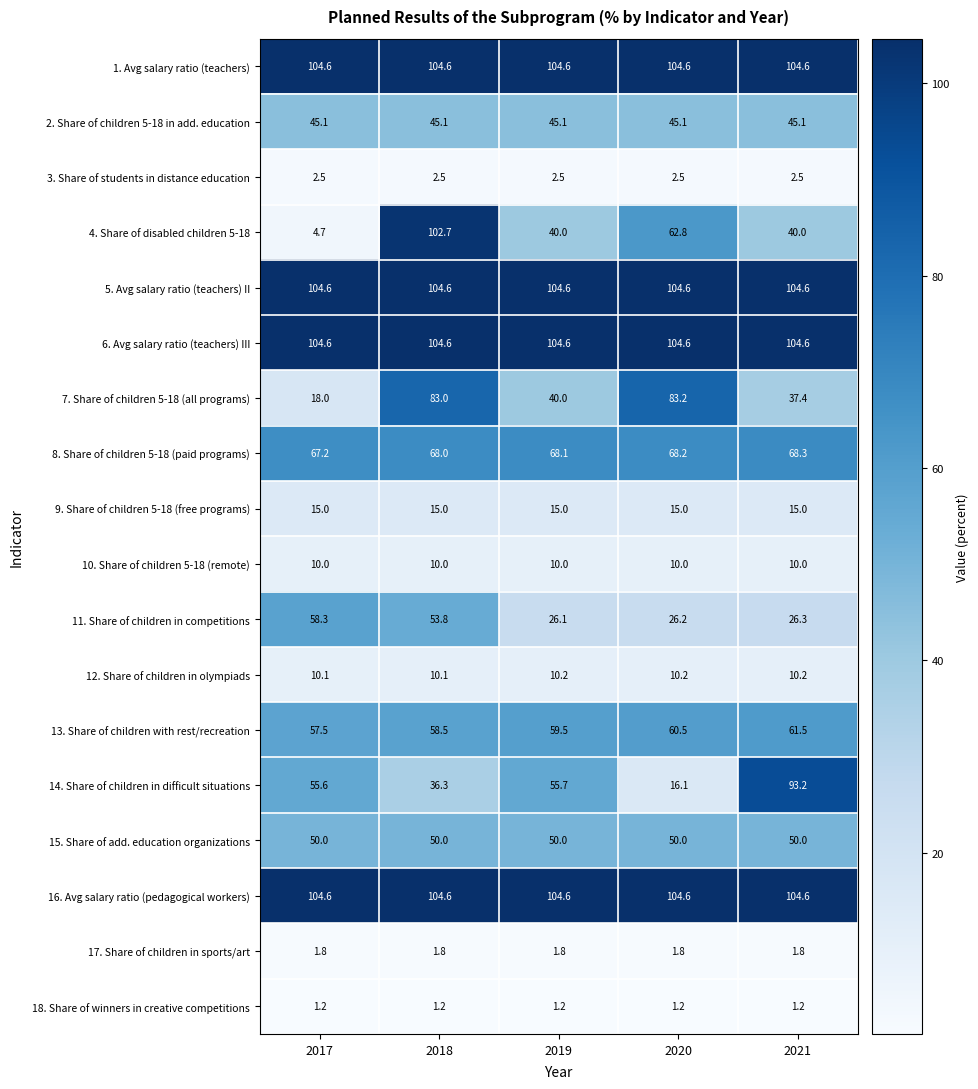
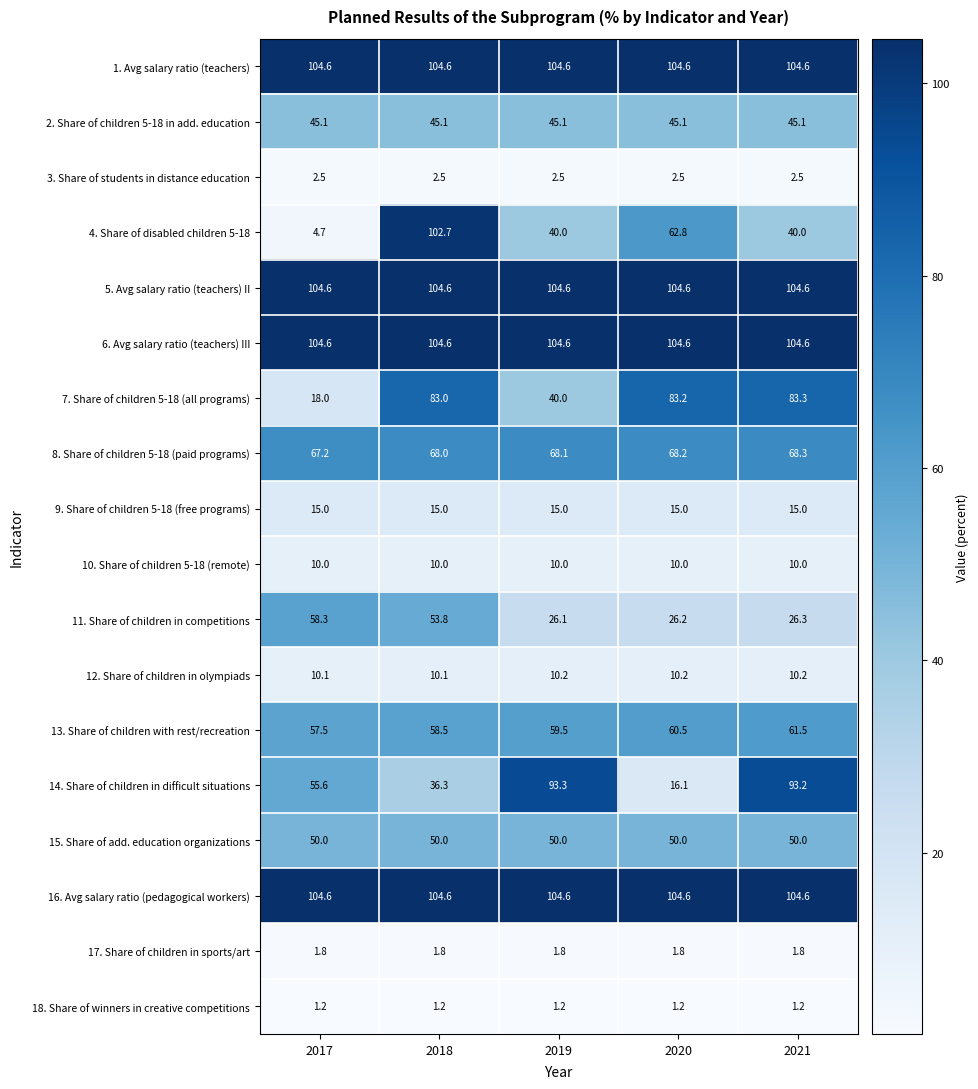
  {
    "1. Avg salary ratio (teachers)": {
      "2017": 104.6,
      "2018": 104.6,
      "2019": 104.6,
      "2020": 104.6,
      "2021": 104.6
    },
    "2. Share of children 5-18 in add. education": {
      "2017": 45.1,
      "2018": 45.1,
      "2019": 45.1,
      "2020": 45.1,
      "2021": 45.1
    },
    "3. Share of students in distance education": {
      "2017": 2.5,
      "2018": 2.5,
      "2019": 2.5,
      "2020": 2.5,
      "2021": 2.5
    },
    "4. Share of disabled children 5-18": {
      "2017": 4.7,
      "2018": 102.7,
      "2019": 40.0,
      "2020": 62.8,
      "2021": 40.0
    },
    "5. Avg salary ratio (teachers) II": {
      "2017": 104.6,
      "2018": 104.6,
      "2019": 104.6,
      "2020": 104.6,
      "2021": 104.6
    },
    "6. Avg salary ratio (teachers) III": {
      "2017": 104.6,
      "2018": 104.6,
      "2019": 104.6,
      "2020": 104.6,
      "2021": 104.6
    },
    "7. Share of children 5-18 (all programs)": {
      "2017": 18.0,
      "2018": 83.0,
      "2019": 40.0,
      "2020": 83.2,
-     "2021": 37.4
+     "2021": 83.3
    },
    "8. Share of children 5-18 (paid programs)": {
      "2017": 67.2,
      "2018": 68.0,
      "2019": 68.1,
      "2020": 68.2,
      "2021": 68.3
    },
    "9. Share of children 5-18 (free programs)": {
      "2017": 15.0,
      "2018": 15.0,
      "2019": 15.0,
      "2020": 15.0,
      "2021": 15.0
    },
    "10. Share of children 5-18 (remote)": {
      "2017": 10.0,
      "2018": 10.0,
      "2019": 10.0,
      "2020": 10.0,
      "2021": 10.0
    },
    "11. Share of children in competitions": {
      "2017": 58.3,
      "2018": 53.8,
      "2019": 26.1,
      "2020": 26.2,
      "2021": 26.3
    },
    "12. Share of children in olympiads": {
      "2017": 10.1,
      "2018": 10.1,
      "2019": 10.2,
      "2020": 10.2,
      "2021": 10.2
    },
    "13. Share of children with rest/recreation": {
      "2017": 57.5,
      "2018": 58.5,
      "2019": 59.5,
      "2020": 60.5,
      "2021": 61.5
    },
    "14. Share of children in difficult situations": {
      "2017": 55.6,
      "2018": 36.3,
-     "2019": 55.7,
+     "2019": 93.3,
      "2020": 16.1,
      "2021": 93.2
    },
    "15. Share of add. education organizations": {
      "2017": 50.0,
      "2018": 50.0,
      "2019": 50.0,
      "2020": 50.0,
      "2021": 50.0
    },
    "16. Avg salary ratio (pedagogical workers)": {
      "2017": 104.6,
      "2018": 104.6,
      "2019": 104.6,
      "2020": 104.6,
      "2021": 104.6
    },
    "17. Share of children in sports/art": {
      "2017": 1.8,
      "2018": 1.8,
      "2019": 1.8,
      "2020": 1.8,
      "2021": 1.8
    },
    "18. Share of winners in creative competitions": {
      "2017": 1.2,
      "2018": 1.2,
      "2019": 1.2,
      "2020": 1.2,
      "2021": 1.2
    }
  }
